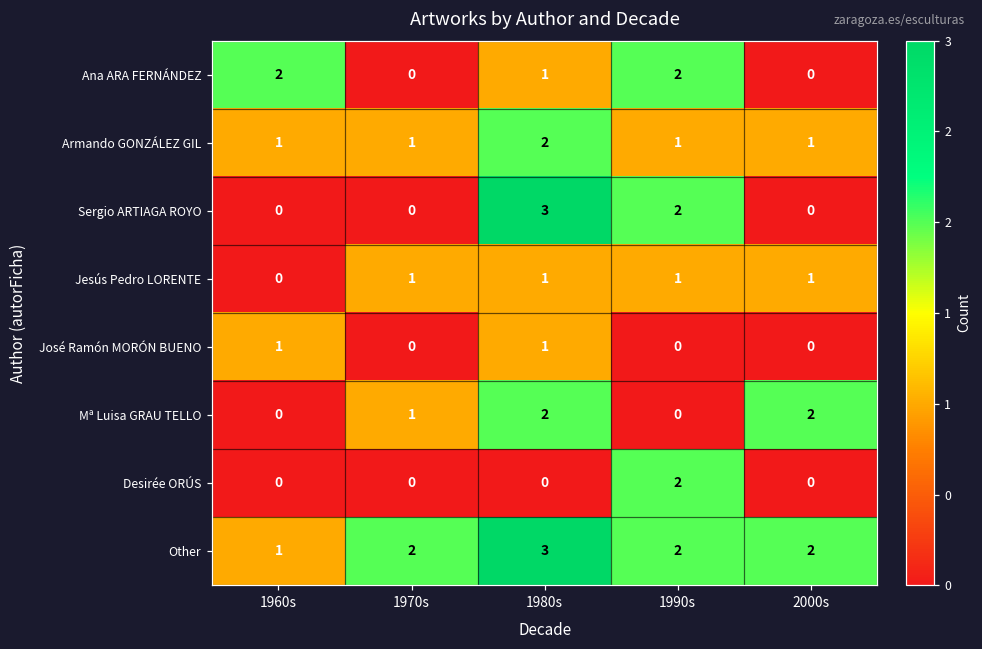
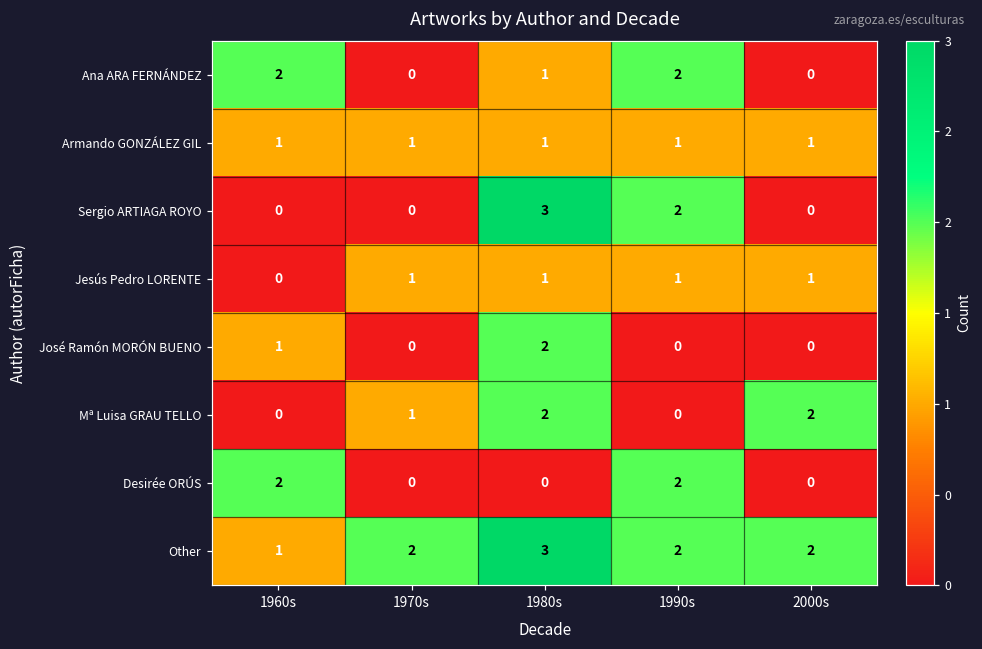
  {
    "Ana ARA FERNÁNDEZ": {
      "1960s": 2,
      "1970s": 0,
      "1980s": 1,
      "1990s": 2,
      "2000s": 0
    },
    "Armando GONZÁLEZ GIL": {
      "1960s": 1,
      "1970s": 1,
-     "1980s": 2,
+     "1980s": 1,
      "1990s": 1,
      "2000s": 1
    },
    "Sergio ARTIAGA ROYO": {
      "1960s": 0,
      "1970s": 0,
      "1980s": 3,
      "1990s": 2,
      "2000s": 0
    },
    "Jesús Pedro LORENTE": {
      "1960s": 0,
      "1970s": 1,
      "1980s": 1,
      "1990s": 1,
      "2000s": 1
    },
    "José Ramón MORÓN BUENO": {
      "1960s": 1,
      "1970s": 0,
-     "1980s": 1,
+     "1980s": 2,
      "1990s": 0,
      "2000s": 0
    },
    "Mª Luisa GRAU TELLO": {
      "1960s": 0,
      "1970s": 1,
      "1980s": 2,
      "1990s": 0,
      "2000s": 2
    },
    "Desirée ORÚS": {
-     "1960s": 0,
+     "1960s": 2,
      "1970s": 0,
      "1980s": 0,
      "1990s": 2,
      "2000s": 0
    },
    "Other": {
      "1960s": 1,
      "1970s": 2,
      "1980s": 3,
      "1990s": 2,
      "2000s": 2
    }
  }
